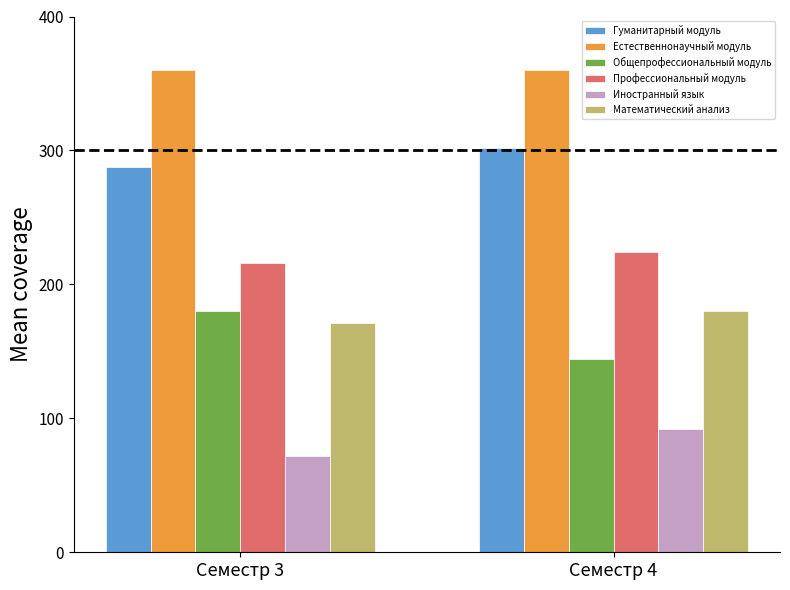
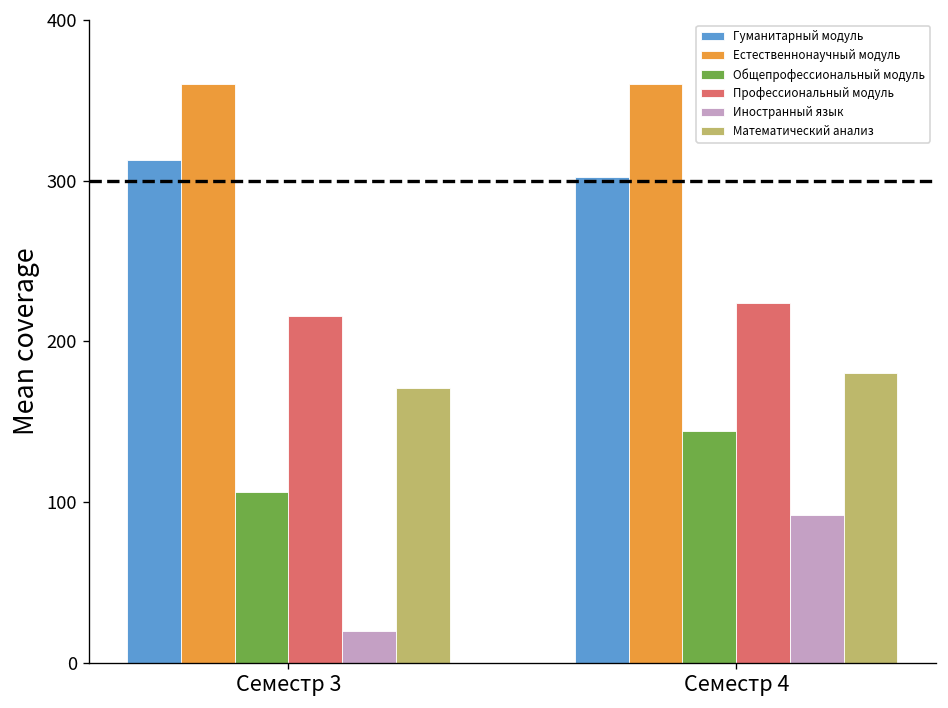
  {
    "Гуманитарный модуль": {
-     "Семестр 3": 288,
+     "Семестр 3": 313,
      "Семестр 4": 302
    },
    "Естественнонаучный модуль": {
      "Семестр 3": 360,
      "Семестр 4": 360
    },
    "Общепрофессиональный модуль": {
-     "Семестр 3": 180,
+     "Семестр 3": 106,
      "Семестр 4": 144
    },
    "Профессиональный модуль": {
      "Семестр 3": 216,
      "Семестр 4": 224
    },
    "Иностранный язык": {
-     "Семестр 3": 72,
+     "Семестр 3": 20,
      "Семестр 4": 92
    },
    "Математический анализ": {
      "Семестр 3": 171,
      "Семестр 4": 180
    }
  }
